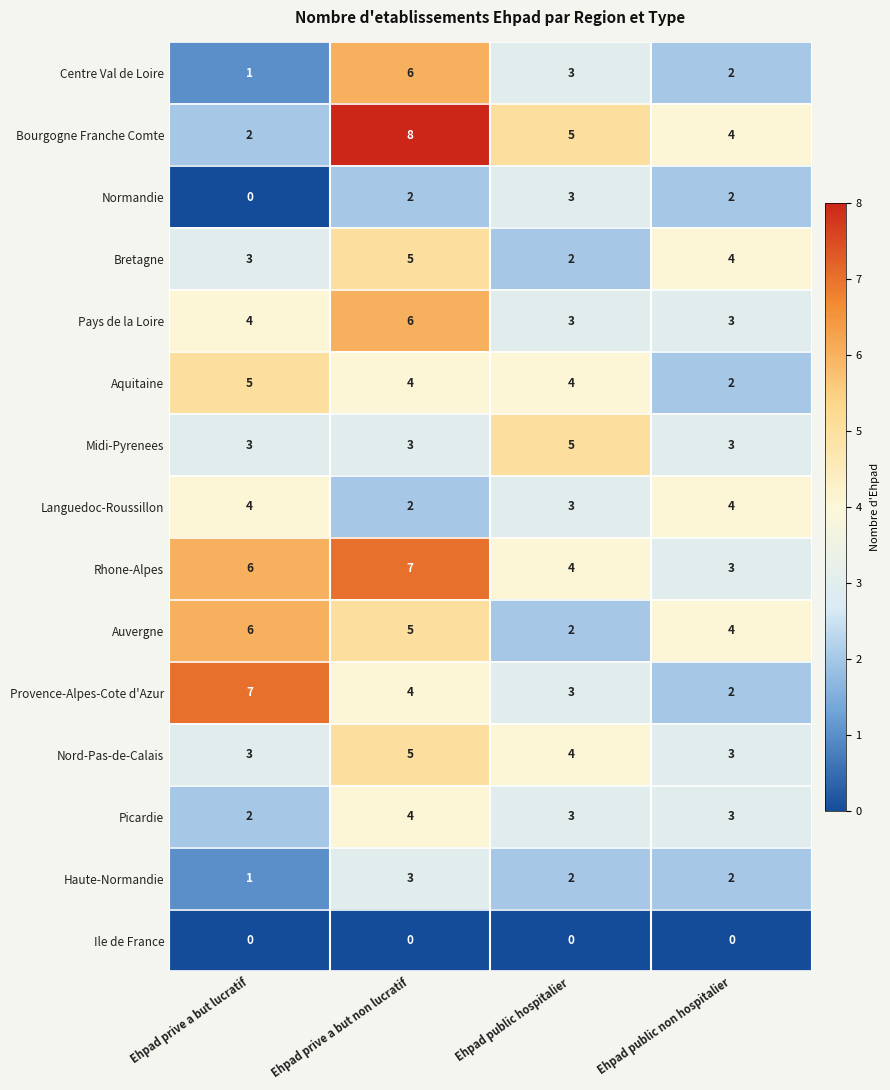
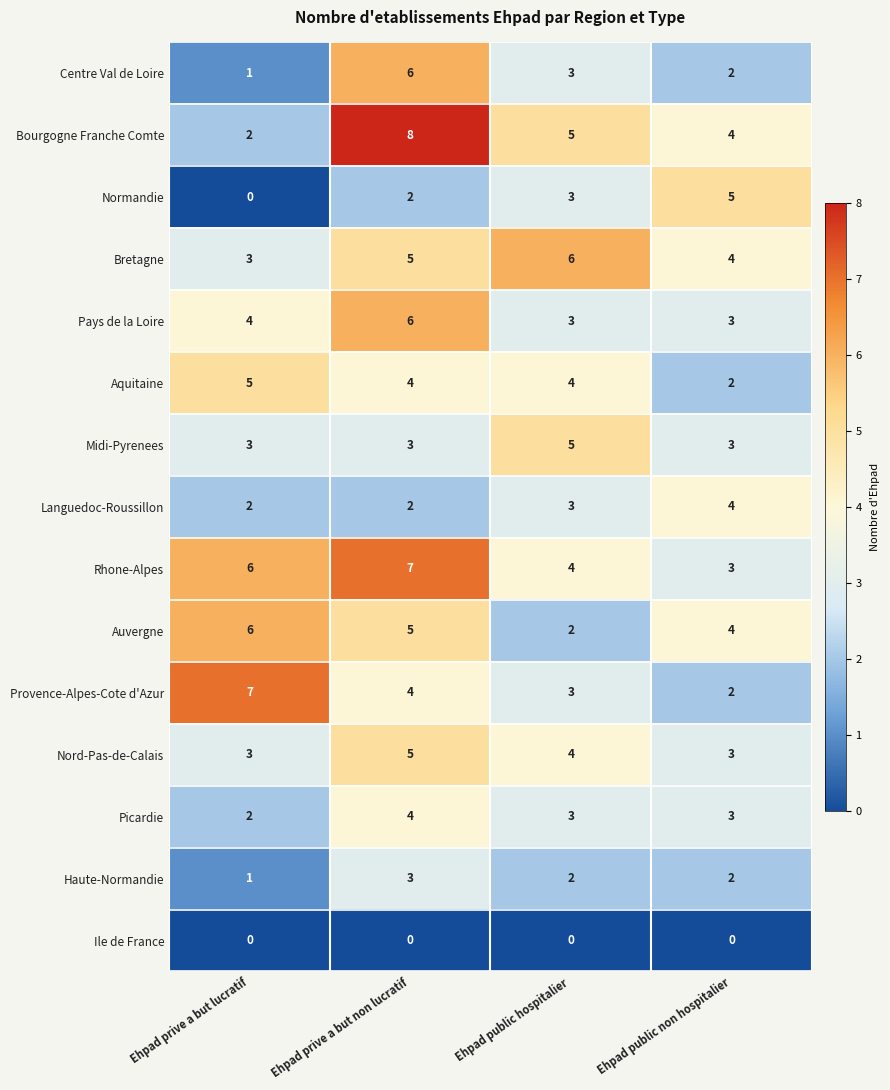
  {
    "Centre Val de Loire": {
      "Ehpad prive a but lucratif": 1,
      "Ehpad prive a but non lucratif": 6,
      "Ehpad public hospitalier": 3,
      "Ehpad public non hospitalier": 2
    },
    "Bourgogne Franche Comte": {
      "Ehpad prive a but lucratif": 2,
      "Ehpad prive a but non lucratif": 8,
      "Ehpad public hospitalier": 5,
      "Ehpad public non hospitalier": 4
    },
    "Normandie": {
      "Ehpad prive a but lucratif": 0,
      "Ehpad prive a but non lucratif": 2,
      "Ehpad public hospitalier": 3,
-     "Ehpad public non hospitalier": 2
+     "Ehpad public non hospitalier": 5
    },
    "Bretagne": {
      "Ehpad prive a but lucratif": 3,
      "Ehpad prive a but non lucratif": 5,
-     "Ehpad public hospitalier": 2,
+     "Ehpad public hospitalier": 6,
      "Ehpad public non hospitalier": 4
    },
    "Pays de la Loire": {
      "Ehpad prive a but lucratif": 4,
      "Ehpad prive a but non lucratif": 6,
      "Ehpad public hospitalier": 3,
      "Ehpad public non hospitalier": 3
    },
    "Aquitaine": {
      "Ehpad prive a but lucratif": 5,
      "Ehpad prive a but non lucratif": 4,
      "Ehpad public hospitalier": 4,
      "Ehpad public non hospitalier": 2
    },
    "Midi-Pyrenees": {
      "Ehpad prive a but lucratif": 3,
      "Ehpad prive a but non lucratif": 3,
      "Ehpad public hospitalier": 5,
      "Ehpad public non hospitalier": 3
    },
    "Languedoc-Roussillon": {
-     "Ehpad prive a but lucratif": 4,
+     "Ehpad prive a but lucratif": 2,
      "Ehpad prive a but non lucratif": 2,
      "Ehpad public hospitalier": 3,
      "Ehpad public non hospitalier": 4
    },
    "Rhone-Alpes": {
      "Ehpad prive a but lucratif": 6,
      "Ehpad prive a but non lucratif": 7,
      "Ehpad public hospitalier": 4,
      "Ehpad public non hospitalier": 3
    },
    "Auvergne": {
      "Ehpad prive a but lucratif": 6,
      "Ehpad prive a but non lucratif": 5,
      "Ehpad public hospitalier": 2,
      "Ehpad public non hospitalier": 4
    },
    "Provence-Alpes-Cote d'Azur": {
      "Ehpad prive a but lucratif": 7,
      "Ehpad prive a but non lucratif": 4,
      "Ehpad public hospitalier": 3,
      "Ehpad public non hospitalier": 2
    },
    "Nord-Pas-de-Calais": {
      "Ehpad prive a but lucratif": 3,
      "Ehpad prive a but non lucratif": 5,
      "Ehpad public hospitalier": 4,
      "Ehpad public non hospitalier": 3
    },
    "Picardie": {
      "Ehpad prive a but lucratif": 2,
      "Ehpad prive a but non lucratif": 4,
      "Ehpad public hospitalier": 3,
      "Ehpad public non hospitalier": 3
    },
    "Haute-Normandie": {
      "Ehpad prive a but lucratif": 1,
      "Ehpad prive a but non lucratif": 3,
      "Ehpad public hospitalier": 2,
      "Ehpad public non hospitalier": 2
    },
    "Ile de France": {
      "Ehpad prive a but lucratif": 0,
      "Ehpad prive a but non lucratif": 0,
      "Ehpad public hospitalier": 0,
      "Ehpad public non hospitalier": 0
    }
  }
